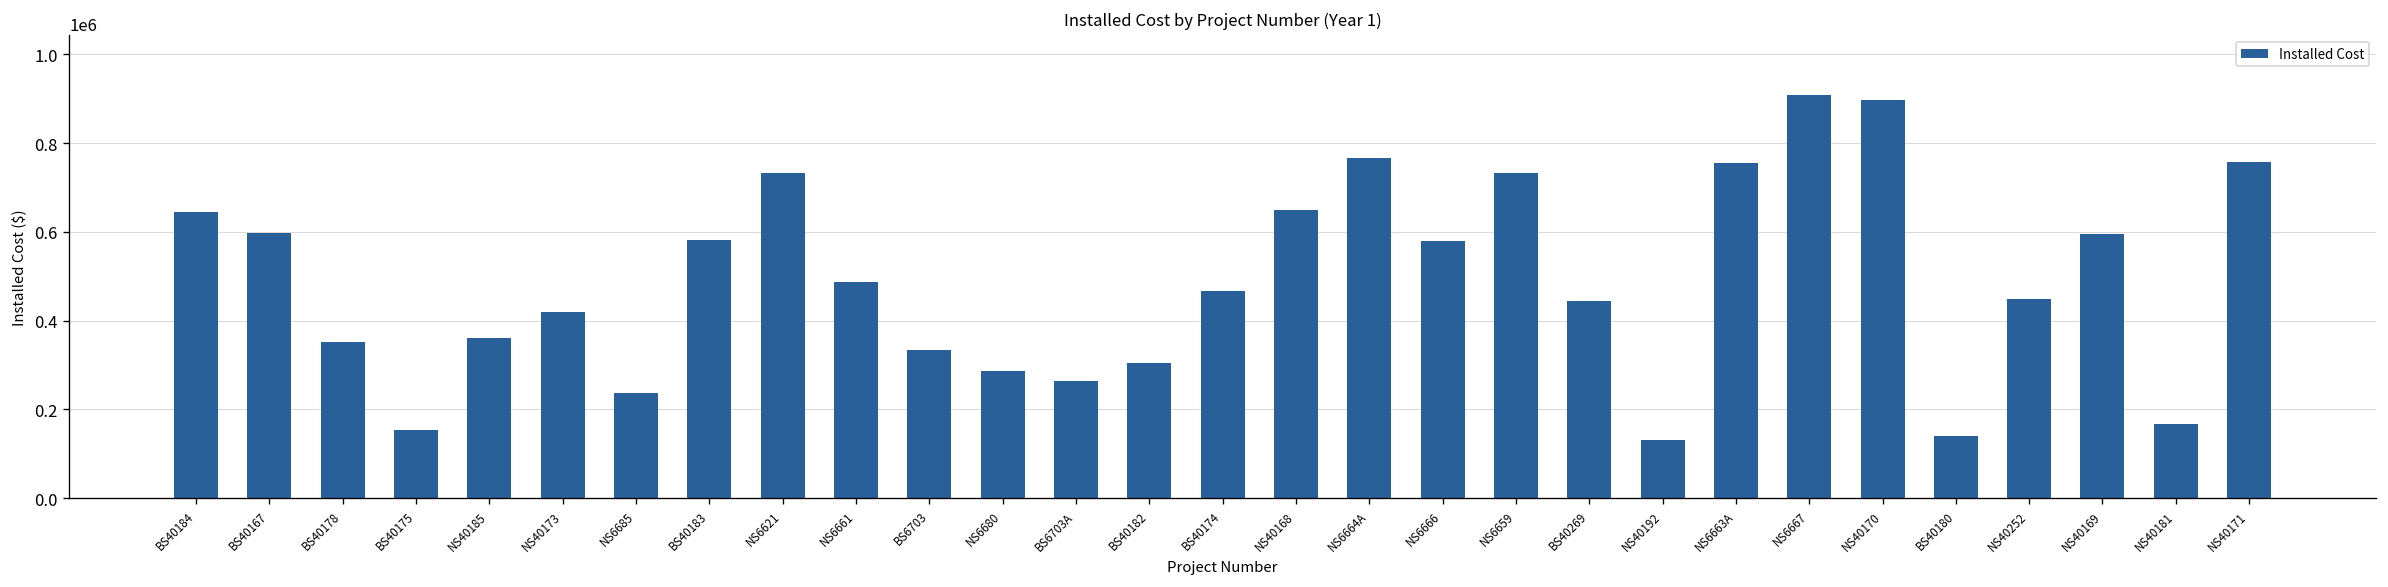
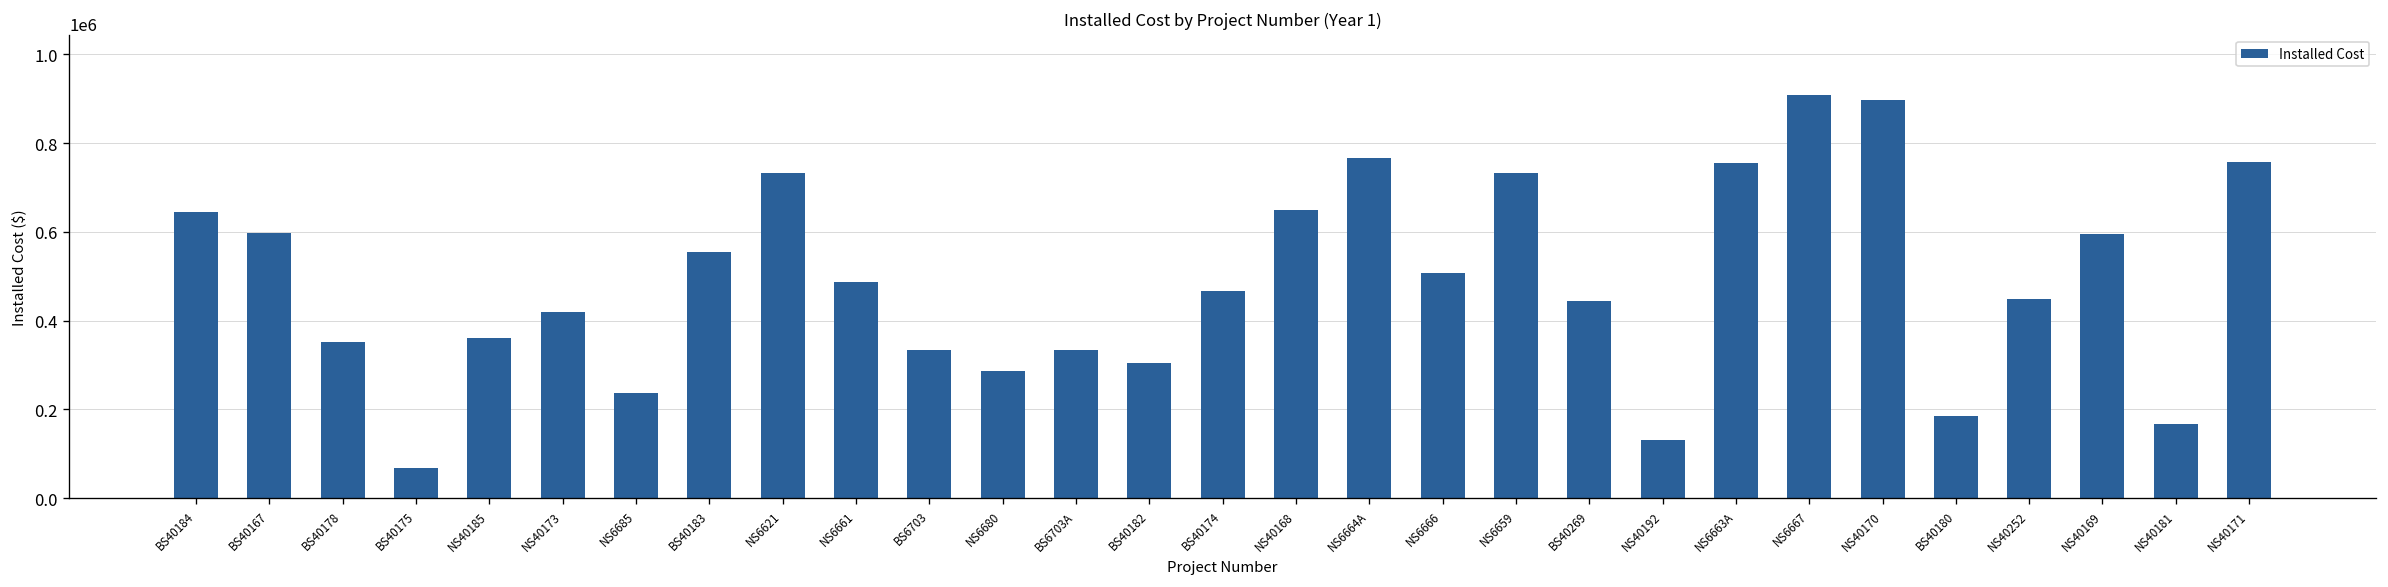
  {
    "BS40184": 640000,
    "BS40167": 600000,
    "BS40178": 350000,
-   "BS40175": 150000,
+   "BS40175": 70000,
    "NS40185": 360000,
    "NS40173": 420000,
    "NS6685": 240000,
-   "BS40183": 580000,
+   "BS40183": 560000,
    "NS6621": 730000,
    "NS6661": 490000,
    "BS6703": 330000,
    "NS6680": 290000,
-   "BS6703A": 260000,
+   "BS6703A": 330000,
    "BS40182": 310000,
    "BS40174": 470000,
    "NS40168": 650000,
    "NS6664A": 770000,
-   "NS6666": 580000,
+   "NS6666": 510000,
    "NS6659": 730000,
    "BS40269": 440000,
    "NS40192": 130000,
    "NS6663A": 760000,
    "NS6667": 910000,
    "NS40170": 900000,
-   "BS40180": 140000,
+   "BS40180": 180000,
    "NS40252": 450000,
    "NS40169": 600000,
    "NS40181": 170000,
    "NS40171": 760000
  }
